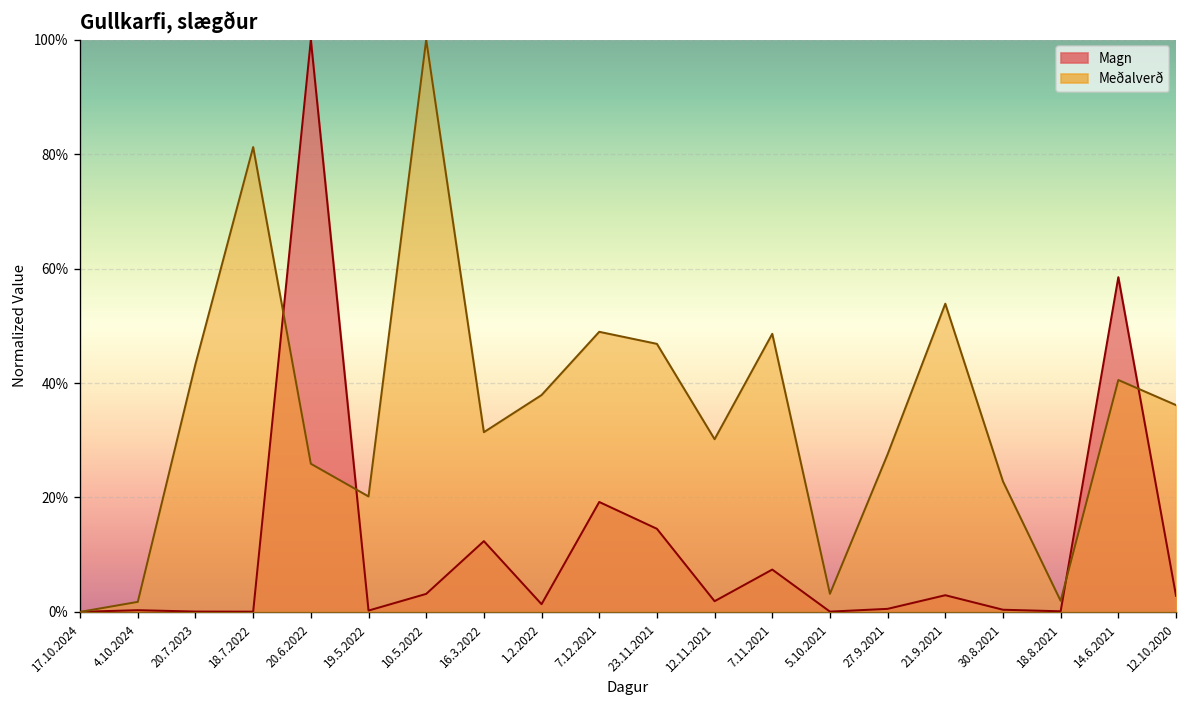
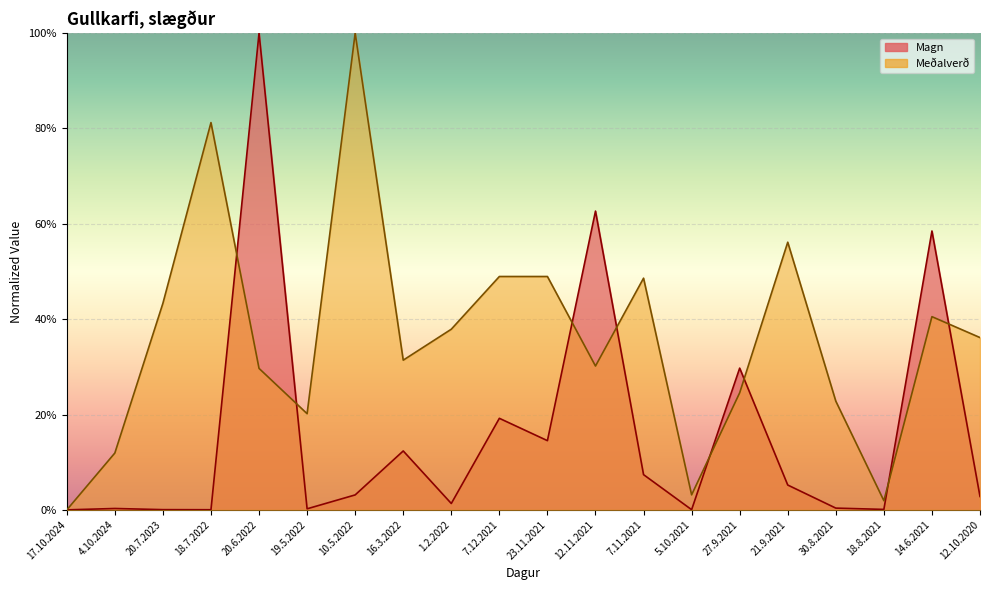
  {
    "Magn": {
      "4.10.2024": "0%",
      "20.7.2023": "0%",
      "18.7.2022": "0%",
      "20.6.2022": "100%",
      "19.5.2022": "0%",
      "10.5.2022": "3%",
      "16.3.2022": "12%",
      "1.2.2022": "1%",
      "7.12.2021": "19%",
      "23.11.2021": "15%",
-     "12.11.2021": "2%",
+     "12.11.2021": "63%",
      "7.11.2021": "7%",
      "5.10.2021": "0%",
-     "27.9.2021": "1%",
-     "21.9.2021": "3%",
+     "27.9.2021": "30%",
+     "21.9.2021": "5%",
      "30.8.2021": "0%",
      "18.8.2021": "0%",
      "14.6.2021": "58%",
      "12.10.2020": "3%"
    },
    "Meðalverð": {
-     "4.10.2024": "2%",
+     "4.10.2024": "12%",
      "20.7.2023": "43%",
      "18.7.2022": "81%",
-     "20.6.2022": "26%",
+     "20.6.2022": "30%",
      "19.5.2022": "20%",
      "10.5.2022": "100%",
      "16.3.2022": "31%",
      "1.2.2022": "38%",
      "7.12.2021": "49%",
-     "23.11.2021": "47%",
+     "23.11.2021": "49%",
      "12.11.2021": "30%",
      "7.11.2021": "49%",
      "5.10.2021": "3%",
-     "27.9.2021": "28%",
-     "21.9.2021": "54%",
+     "27.9.2021": "25%",
+     "21.9.2021": "56%",
      "30.8.2021": "23%",
      "18.8.2021": "2%",
      "14.6.2021": "41%",
      "12.10.2020": "36%"
    }
  }
